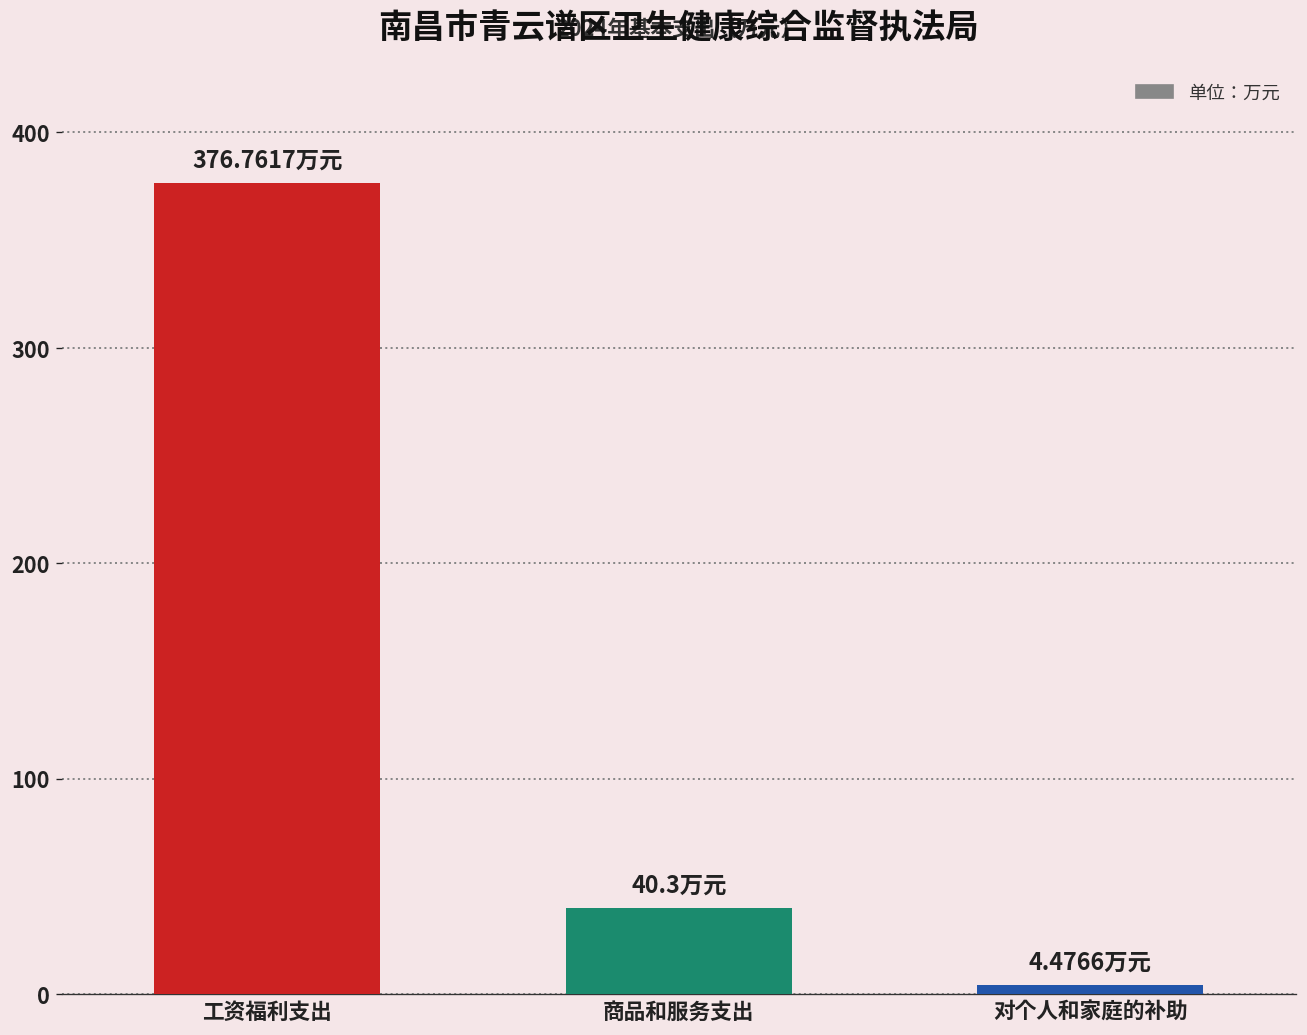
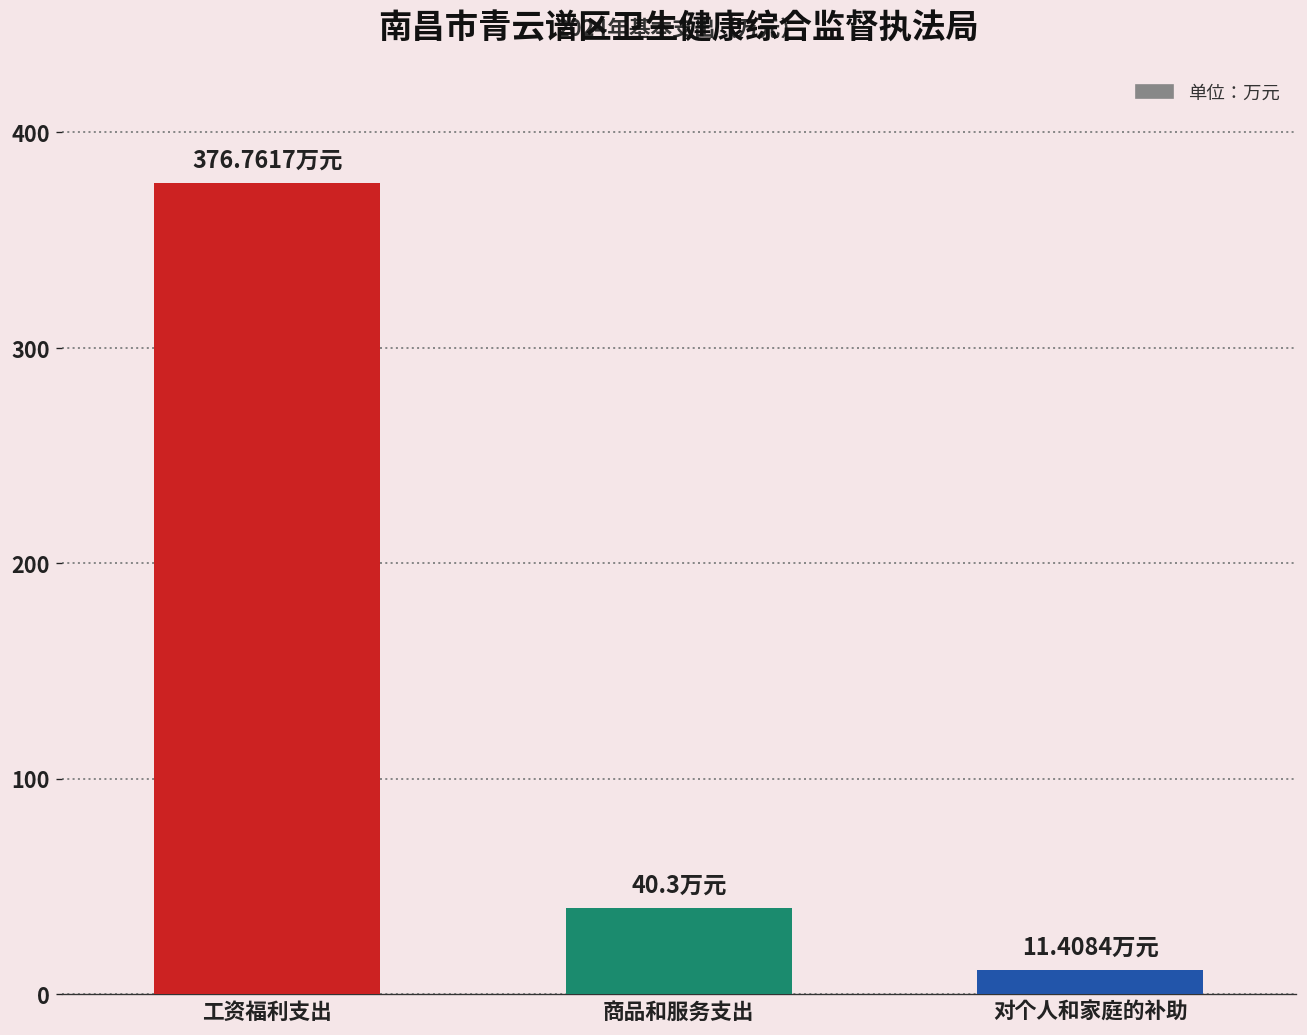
  {
    "工资福利支出": 376.7617,
    "商品和服务支出": 40.3,
-   "对个人和家庭的补助": 4.4766
+   "对个人和家庭的补助": 11.4084
  }
